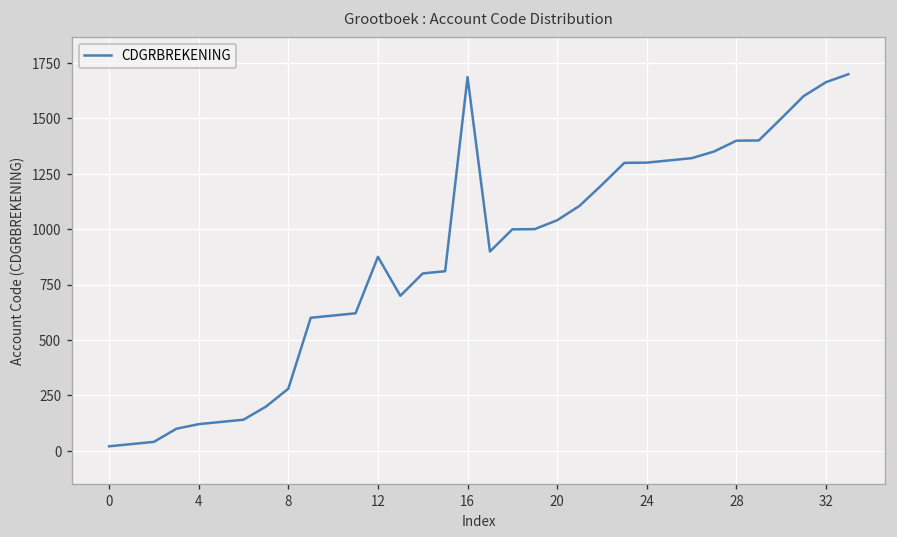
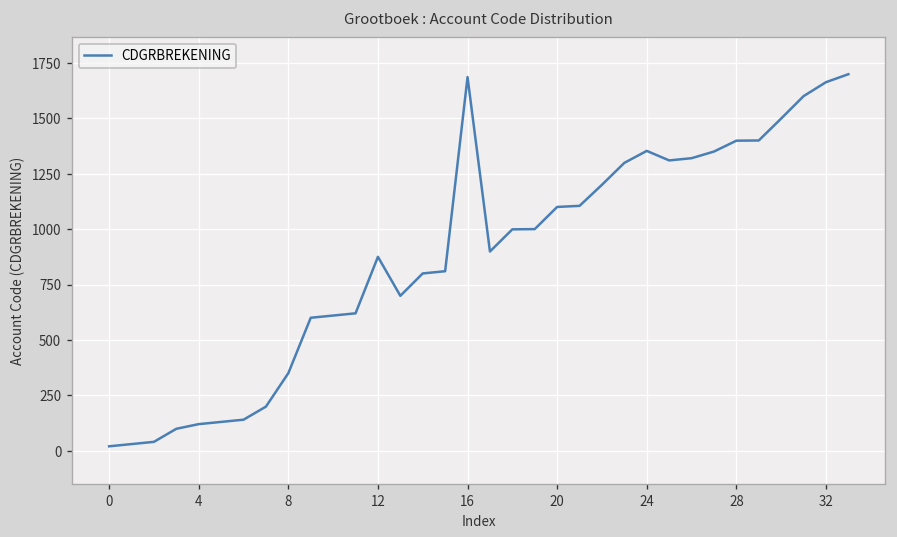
  {
    "0": 20,
    "4": 120,
-   "8": 280,
+   "8": 350,
    "12": 880,
    "16": 1690,
-   "20": 1040,
-   "24": 1300,
+   "20": 1100,
+   "24": 1350,
    "28": 1400,
    "32": 1660
  }
